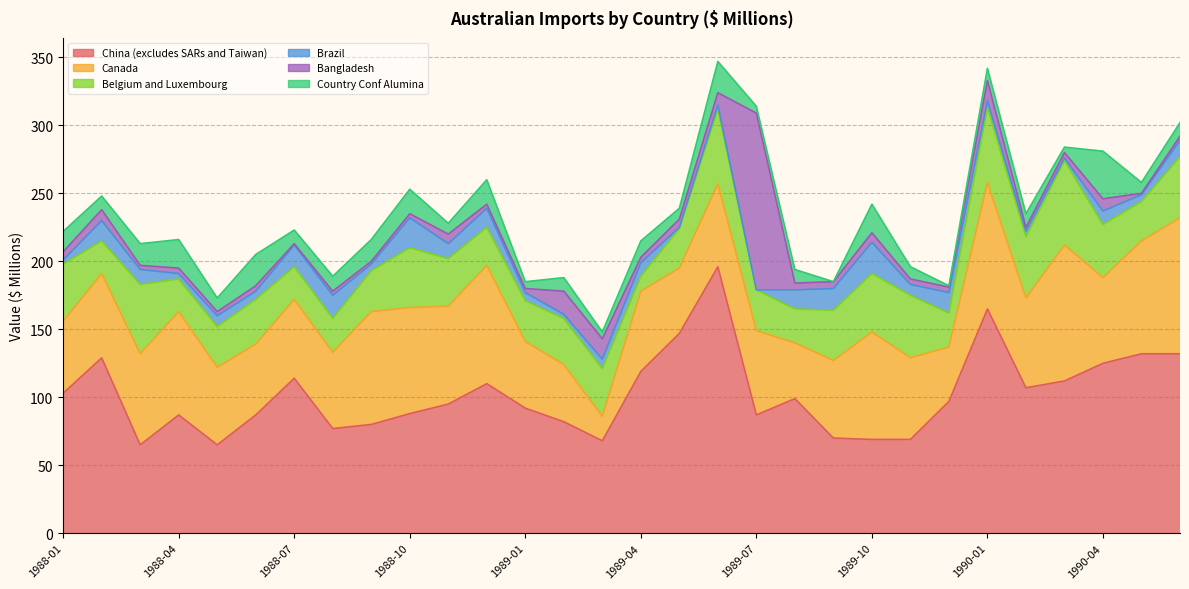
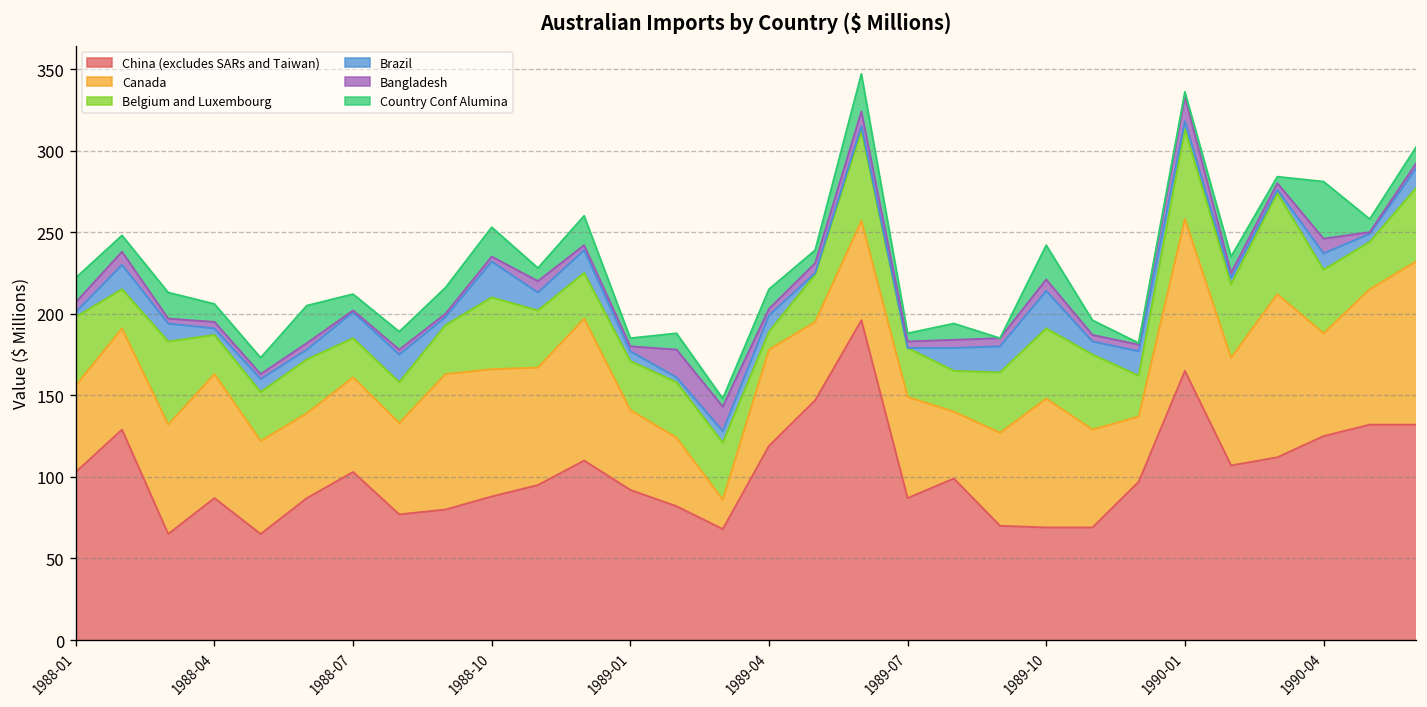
  {
    "China (excludes SARs and Taiwan)": {
      "1988-01": 103,
      "1988-04": 87,
-     "1988-07": 114,
+     "1988-07": 103,
      "1988-10": 88,
      "1989-01": 92,
      "1989-04": 119,
      "1989-07": 87,
      "1989-10": 69,
      "1990-01": 165,
      "1990-04": 125
    },
    "Canada": {
      "1988-01": 53,
      "1988-04": 76,
      "1988-07": 58,
      "1988-10": 78,
      "1989-01": 49,
      "1989-04": 59,
      "1989-07": 62,
      "1989-10": 79,
      "1990-01": 93,
      "1990-04": 63
    },
    "Belgium and Luxembourg": {
      "1988-01": 42,
      "1988-04": 24,
      "1988-07": 24,
      "1988-10": 44,
      "1989-01": 30,
      "1989-04": 11,
      "1989-10": 43,
      "1990-01": 55,
      "1990-04": 39
    },
    "Brazil": {
      "1988-01": 3,
      "1988-04": 4,
      "1988-10": 22,
      "1989-01": 6,
      "1989-04": 10,
      "1989-10": 23,
      "1990-01": 5,
      "1990-04": 10
    },
    "Bangladesh": {
      "1988-01": 6,
      "1988-04": 4,
      "1988-10": 3,
      "1989-01": 3,
      "1989-04": 4,
-     "1989-07": 130,
+     "1989-07": 4,
      "1989-10": 7,
      "1990-01": 15,
      "1990-04": 9
    },
    "Country Conf Alumina": {
      "1988-01": 15,
-     "1988-04": 21,
+     "1988-04": 11,
      "1988-07": 10,
      "1988-10": 18,
      "1989-01": 5,
      "1989-04": 12,
      "1989-07": 5,
      "1989-10": 21,
-     "1990-01": 9,
+     "1990-01": 3,
      "1990-04": 35
    }
  }
